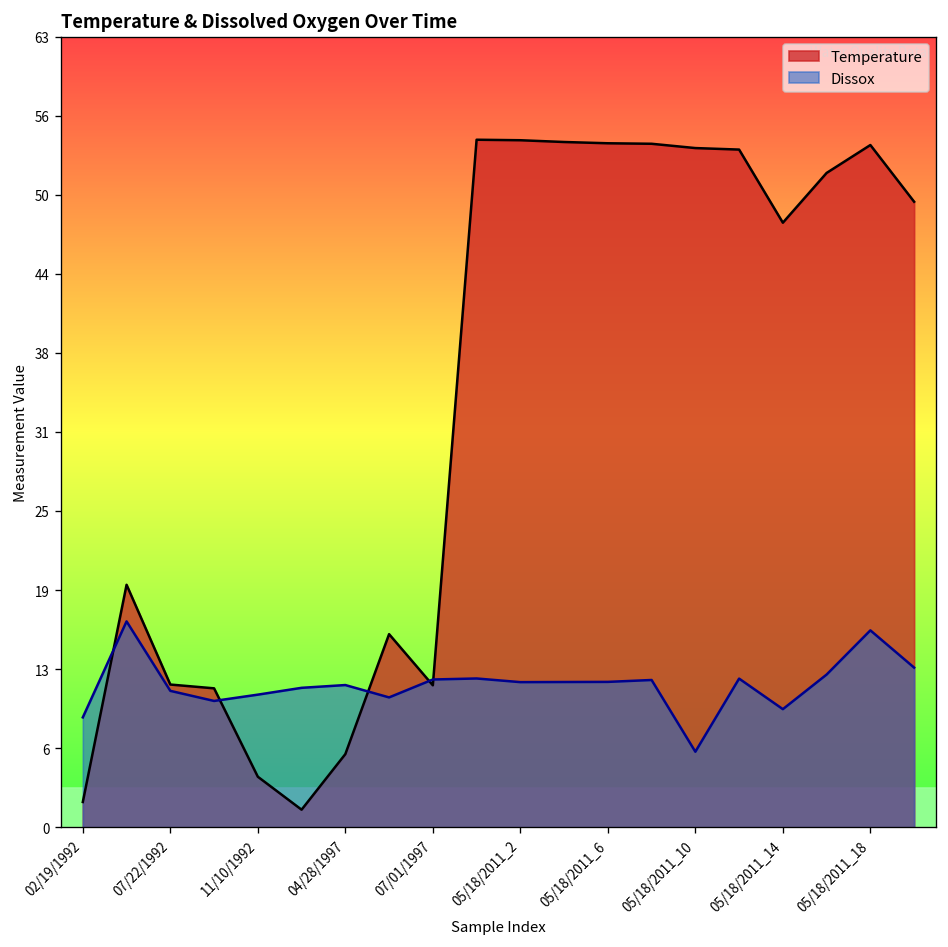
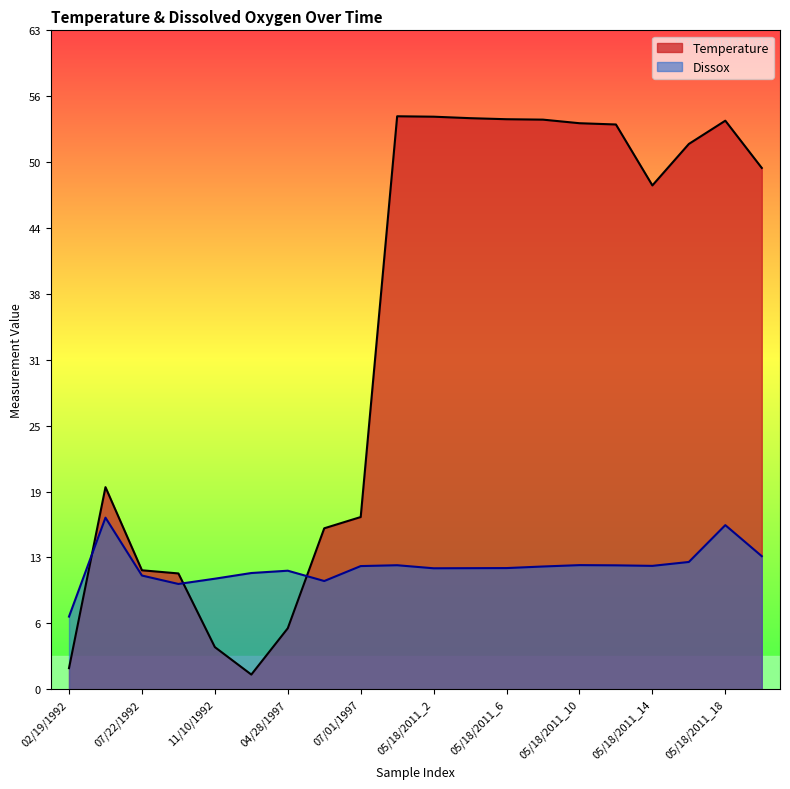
  {
    "Temperature": {
      "07/22/1992": 11.3,
      "11/10/1992": 4.0,
      "04/28/1997": 5.8,
-     "07/01/1997": 11.2,
+     "07/01/1997": 16.4,
      "05/18/2011_2": 54.4,
      "05/18/2011_6": 54.2,
      "05/18/2011_10": 53.8,
      "05/18/2011_14": 47.9,
      "05/18/2011_18": 54.0
    },
    "Dissox": {
-     "02/19/1992": 8.7,
+     "02/19/1992": 6.9,
      "07/22/1992": 10.8,
      "11/10/1992": 10.5,
      "04/28/1997": 11.3,
      "07/01/1997": 11.7,
      "05/18/2011_2": 11.5,
      "05/18/2011_6": 11.5,
-     "05/18/2011_10": 6.0,
-     "05/18/2011_14": 9.4,
+     "05/18/2011_10": 11.8,
+     "05/18/2011_14": 11.7,
      "05/18/2011_18": 15.6
    }
  }
